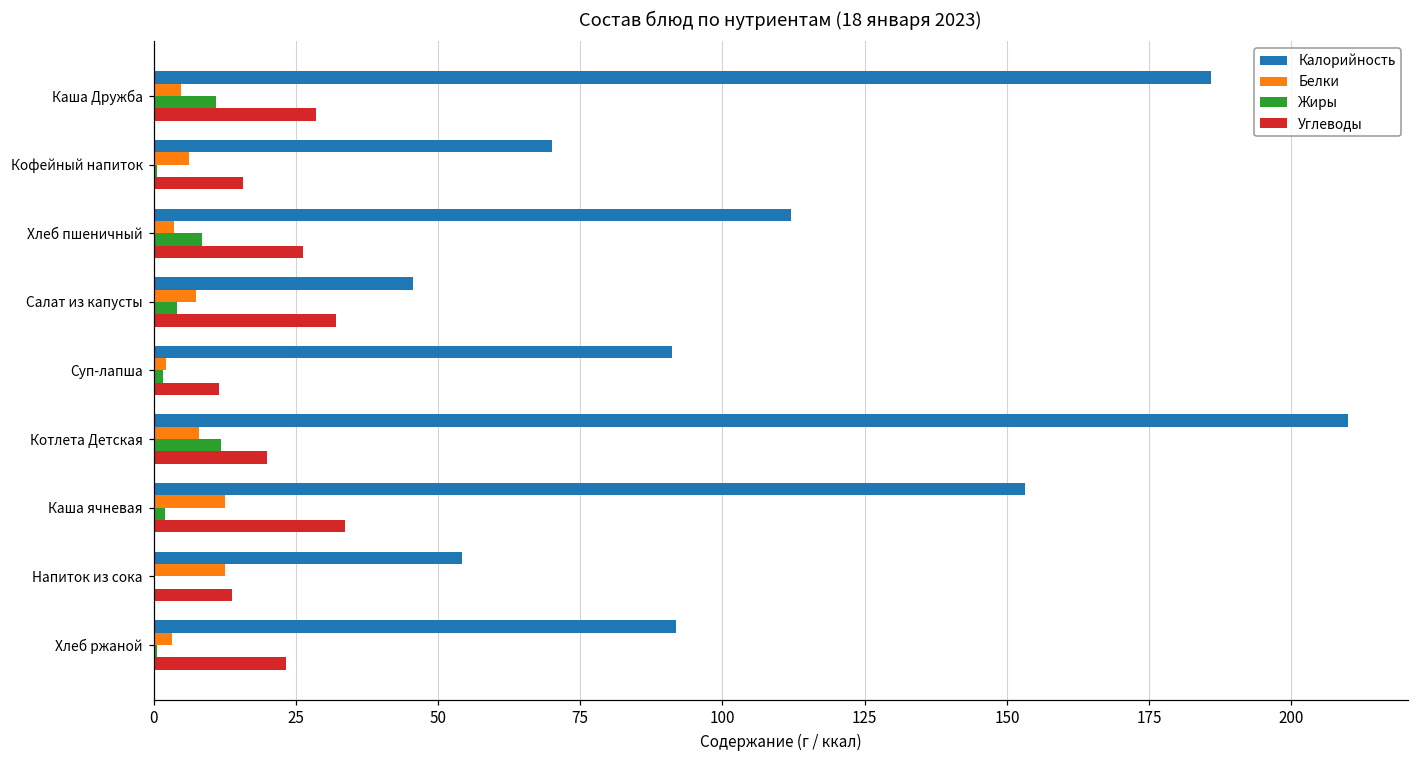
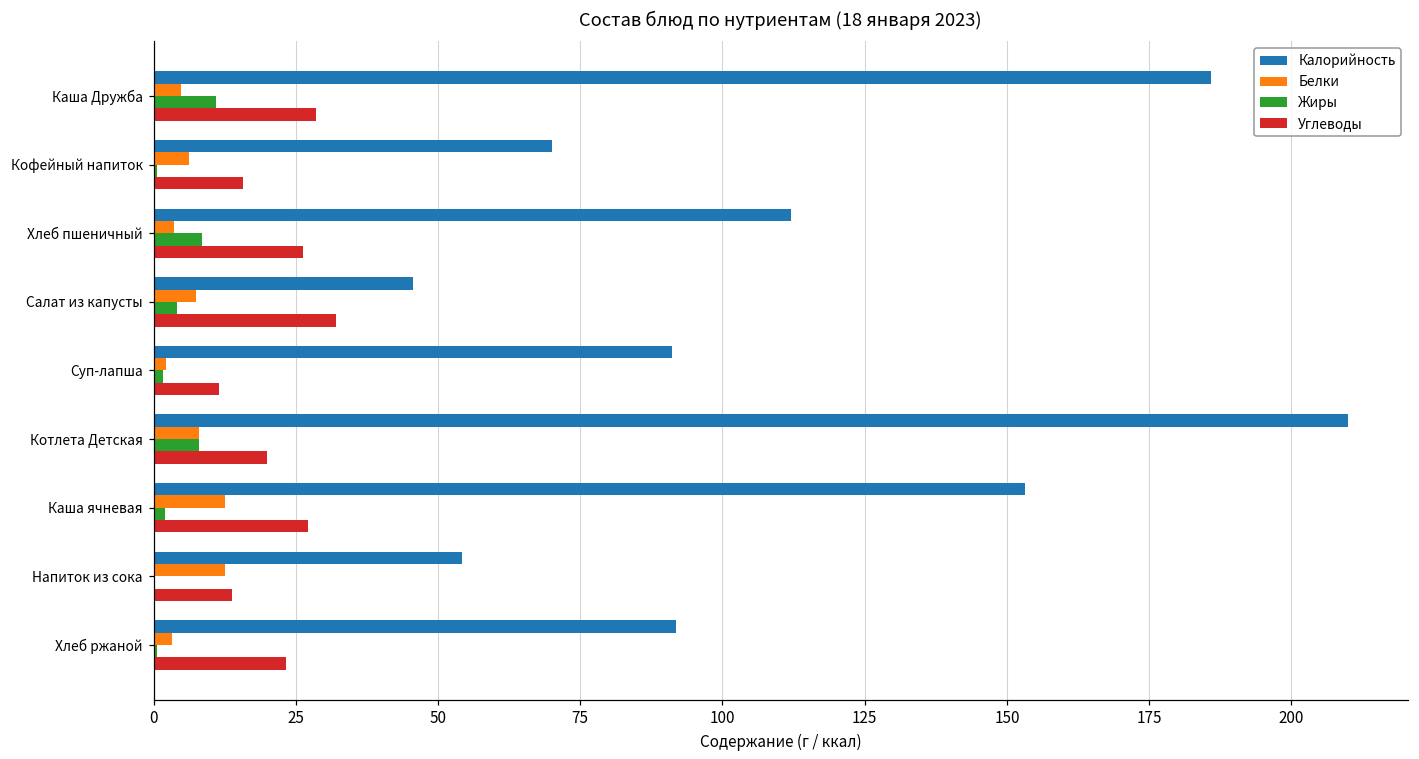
  {
    "Калорийность": {
      "Каша Дружба": 186,
      "Кофейный напиток": 70,
      "Хлеб пшеничный": 112,
      "Салат из капусты": 46,
      "Суп-лапша": 91,
      "Котлета Детская": 210,
      "Каша ячневая": 153,
      "Напиток из сока": 54,
      "Хлеб ржаной": 92
    },
    "Белки": {
      "Каша Дружба": 5,
      "Кофейный напиток": 6,
      "Хлеб пшеничный": 4,
      "Салат из капусты": 7,
      "Суп-лапша": 2,
      "Котлета Детская": 8,
      "Каша ячневая": 13,
      "Напиток из сока": 13,
      "Хлеб ржаной": 3
    },
    "Жиры": {
      "Каша Дружба": 11,
      "Кофейный напиток": 1,
      "Хлеб пшеничный": 8,
      "Салат из капусты": 4,
      "Суп-лапша": 2,
-     "Котлета Детская": 12,
+     "Котлета Детская": 8,
      "Каша ячневая": 2,
      "Хлеб ржаной": 1
    },
    "Углеводы": {
      "Каша Дружба": 29,
      "Кофейный напиток": 16,
      "Хлеб пшеничный": 26,
      "Салат из капусты": 32,
      "Суп-лапша": 12,
      "Котлета Детская": 20,
-     "Каша ячневая": 34,
+     "Каша ячневая": 27,
      "Напиток из сока": 14,
      "Хлеб ржаной": 23
    }
  }
